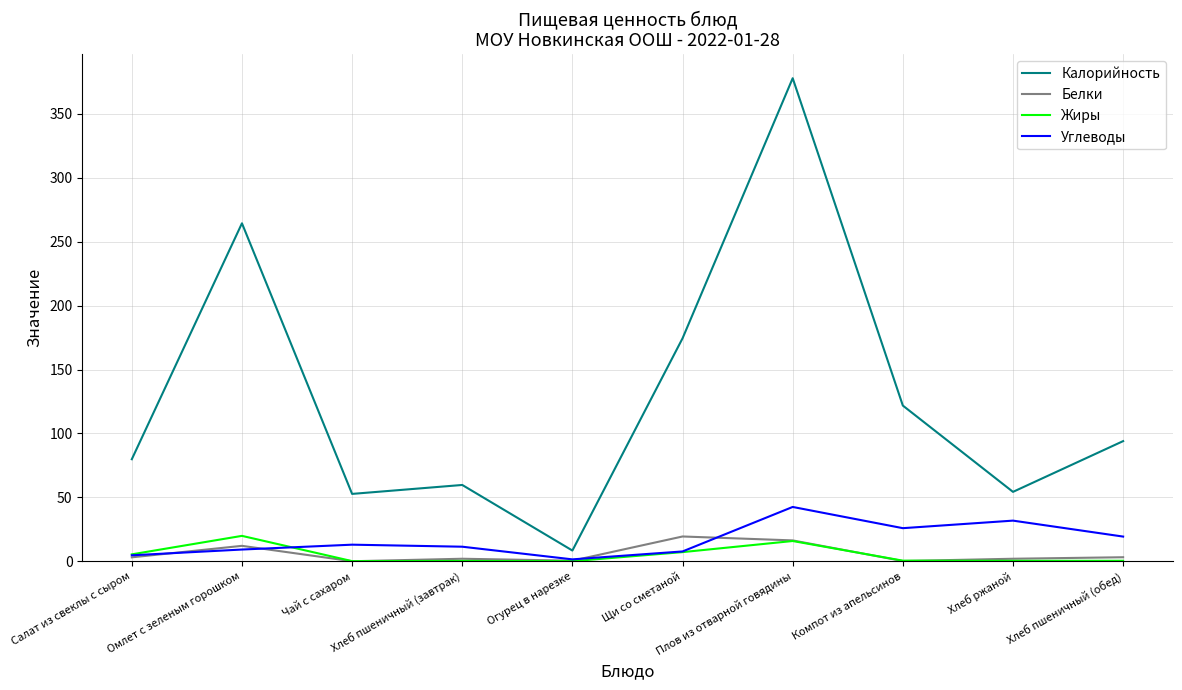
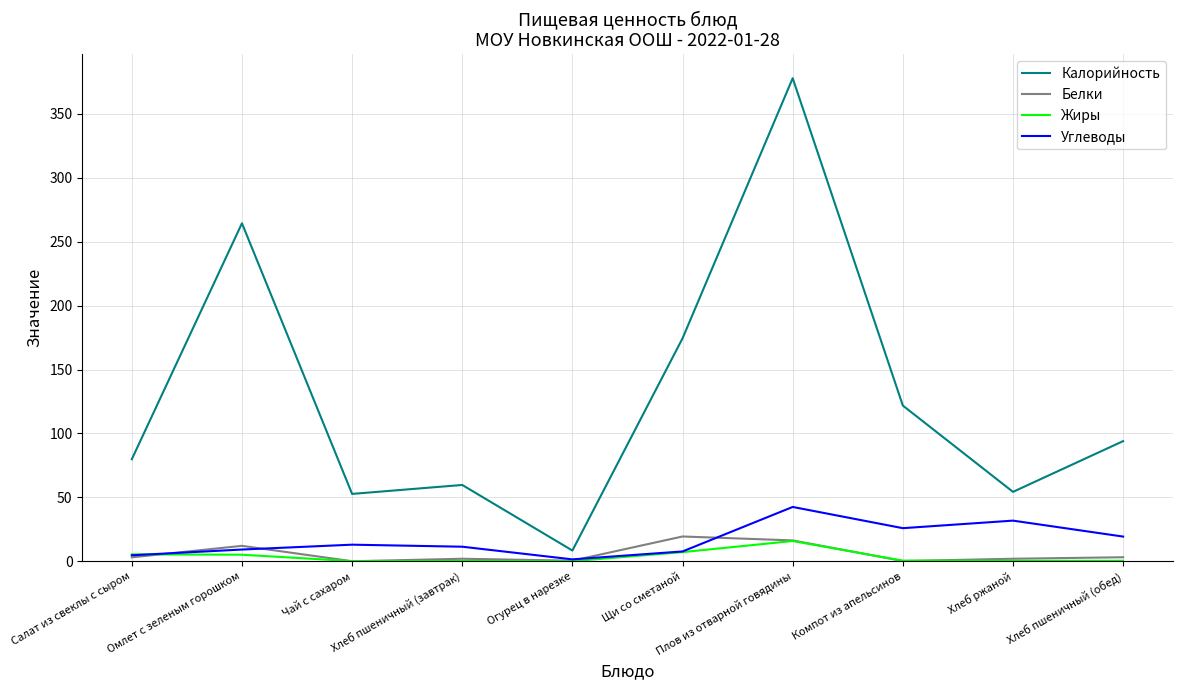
  {
    "Калорийность": {
      "Салат из свеклы с сыром": 80,
      "Омлет с зеленым горошком": 264,
      "Чай с сахаром": 53,
      "Хлеб пшеничный (завтрак)": 60,
      "Огурец в нарезке": 8,
      "Щи со сметаной": 174,
      "Плов из отварной говядины": 378,
      "Компот из апельсинов": 122,
      "Хлеб ржаной": 54,
      "Хлеб пшеничный (обед)": 94
    },
    "Белки": {
      "Омлет с зеленым горошком": 12,
      "Щи со сметаной": 19,
      "Хлеб пшеничный (обед)": 3
    },
    "Жиры": {
-     "Омлет с зеленым горошком": 20,
+     "Омлет с зеленым горошком": 5,
      "Хлеб пшеничный (обед)": 0
    },
    "Углеводы": {
      "Омлет с зеленым горошком": 9,
      "Чай с сахаром": 13,
      "Хлеб пшеничный (завтрак)": 11,
      "Плов из отварной говядины": 43,
      "Компот из апельсинов": 26,
      "Хлеб ржаной": 32,
      "Хлеб пшеничный (обед)": 19
    }
  }
